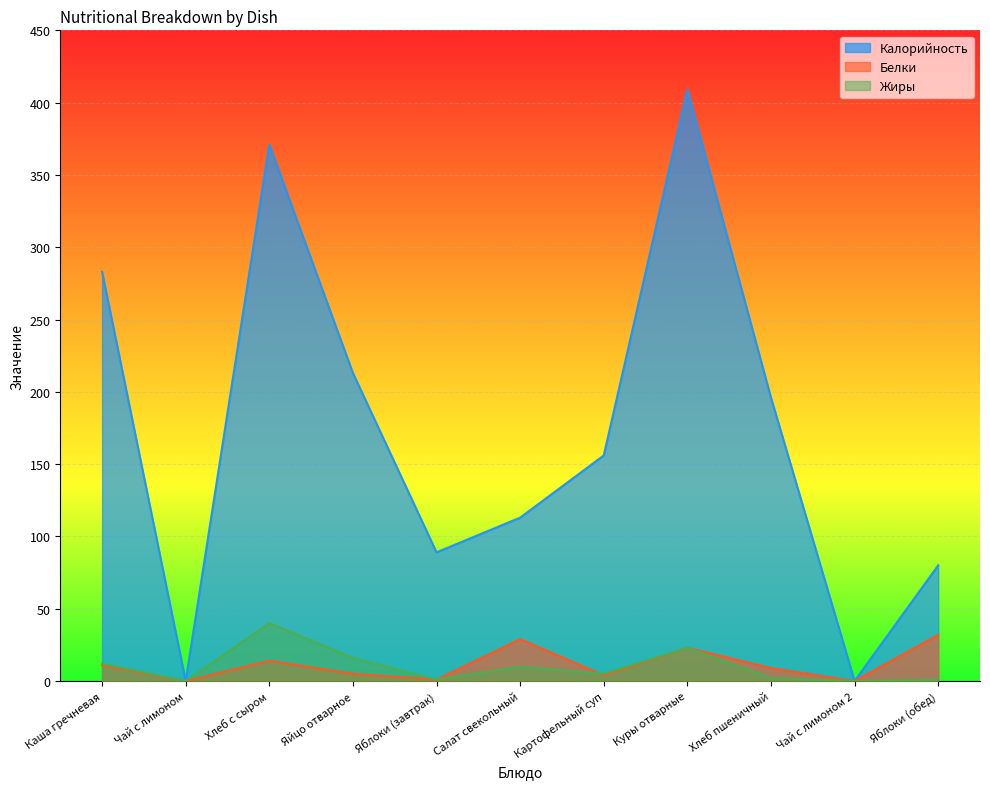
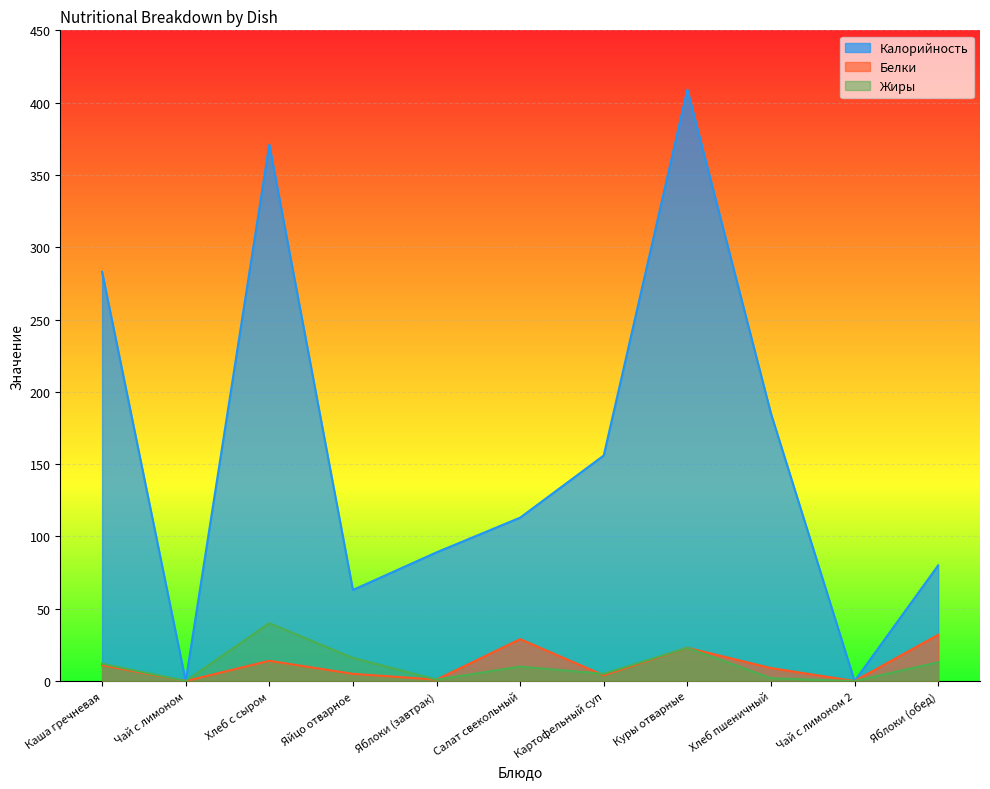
  {
    "Калорийность": {
      "Каша гречневая": 283,
      "Хлеб с сыром": 371,
-     "Яйцо отварное": 213,
+     "Яйцо отварное": 63,
      "Яблоки (завтрак)": 89,
      "Салат свекольный": 113,
      "Картофельный суп": 156,
      "Куры отварные": 409,
-     "Хлеб пшеничный": 196,
+     "Хлеб пшеничный": 185,
      "Яблоки (обед)": 80
    },
    "Белки": {
      "Хлеб с сыром": 14,
      "Яйцо отварное": 5,
      "Салат свекольный": 29,
      "Хлеб пшеничный": 9,
      "Яблоки (обед)": 32
    },
    "Жиры": {
      "Хлеб с сыром": 40,
      "Яйцо отварное": 16,
      "Салат свекольный": 10,
      "Хлеб пшеничный": 2,
-     "Яблоки (обед)": 1
+     "Яблоки (обед)": 13
    }
  }
